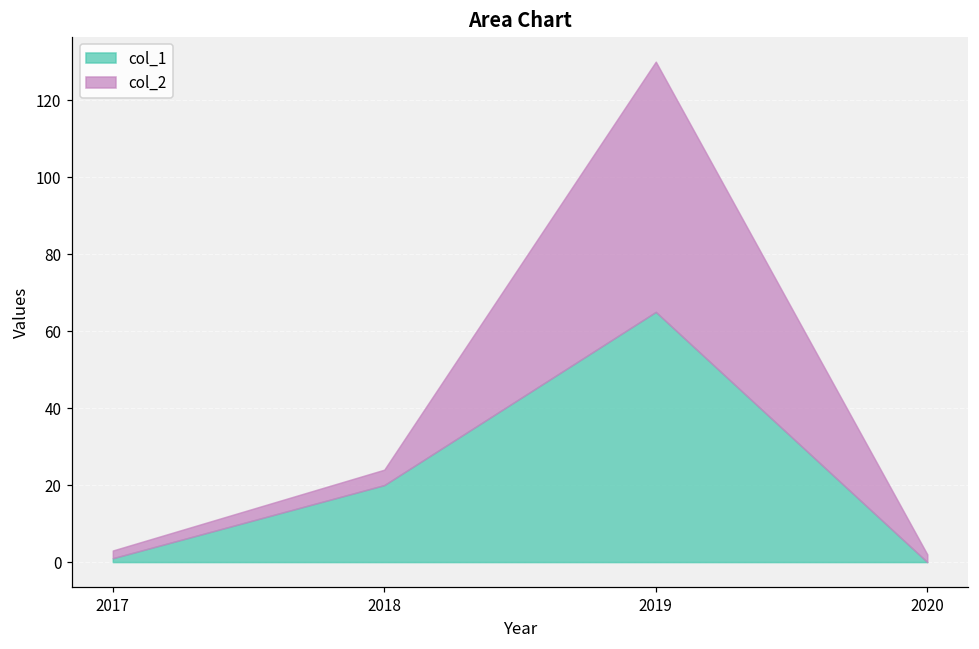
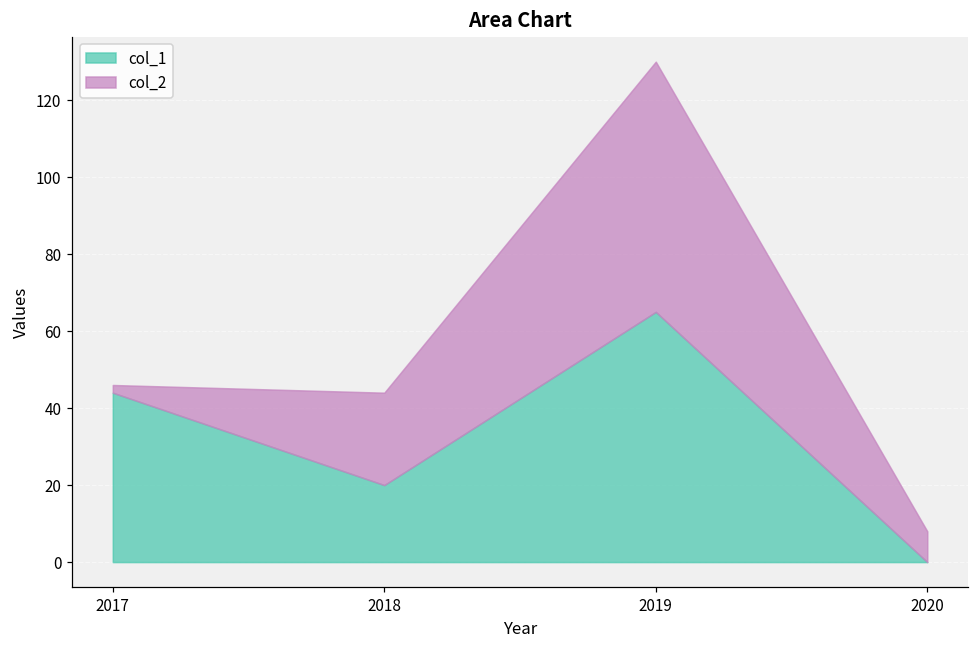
  {
    "col_1": {
-     "2017": 1,
+     "2017": 44,
      "2018": 20,
      "2019": 65,
      "2020": 0
    },
    "col_2": {
      "2017": 2,
-     "2018": 4,
+     "2018": 24,
      "2019": 65,
-     "2020": 2
+     "2020": 8
    }
  }
